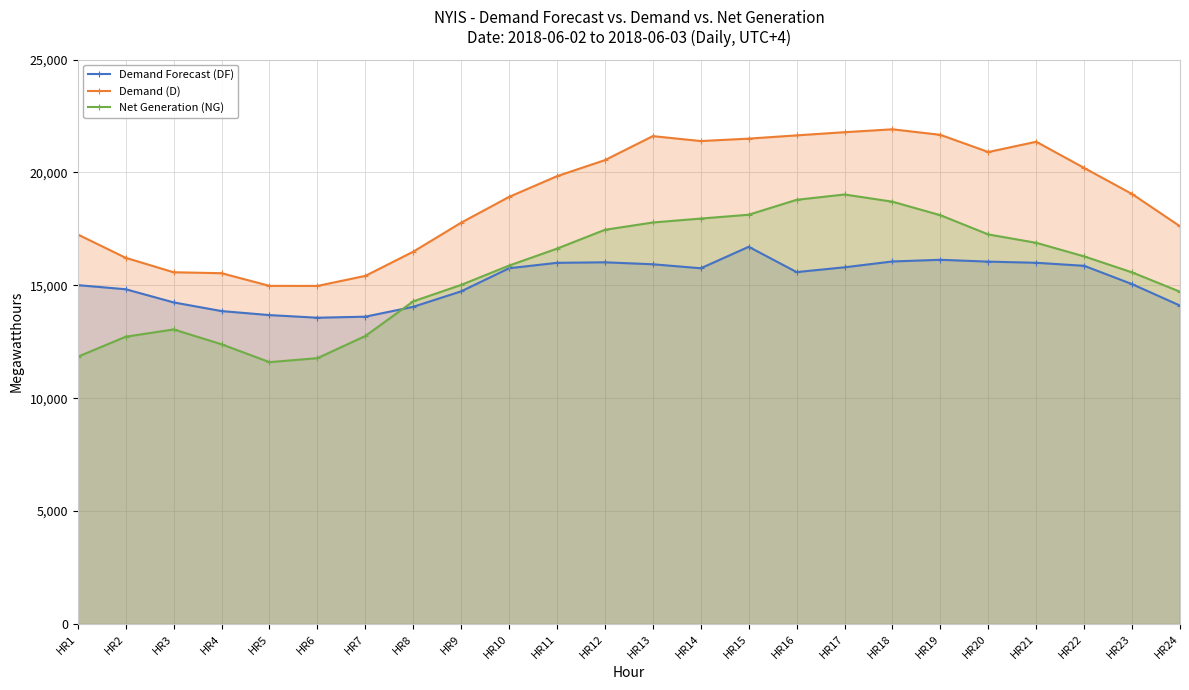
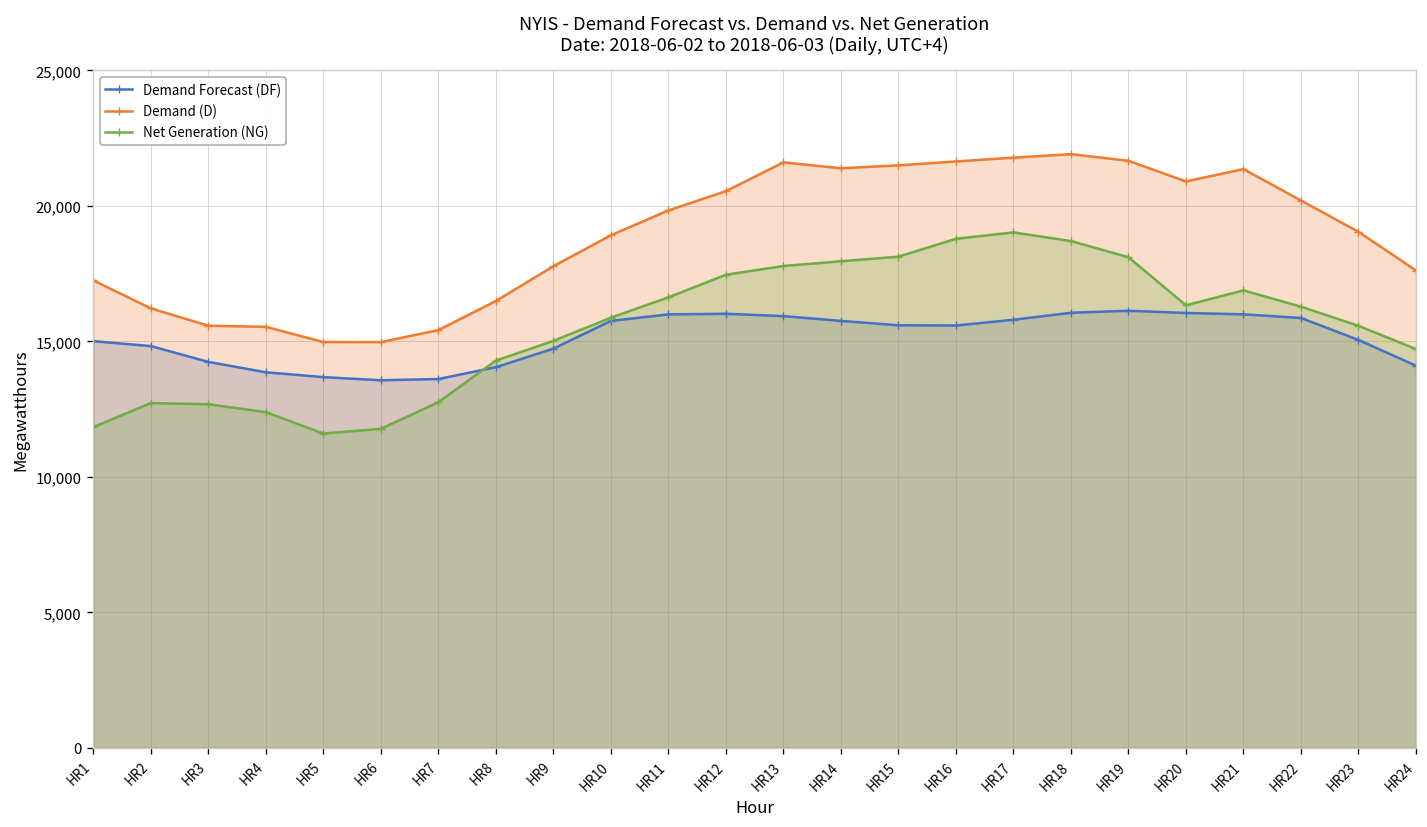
  {
    "Demand Forecast (DF)": {
      "HR1": "15,000",
      "HR2": "14,800",
      "HR3": "14,200",
      "HR4": "13,900",
      "HR5": "13,700",
      "HR6": "13,600",
      "HR7": "13,600",
      "HR8": "14,000",
      "HR9": "14,700",
      "HR10": "15,800",
      "HR11": "16,000",
      "HR12": "16,000",
      "HR13": "15,900",
      "HR14": "15,800",
-     "HR15": "16,700",
+     "HR15": "15,600",
      "HR16": "15,600",
      "HR17": "15,800",
      "HR18": "16,100",
      "HR19": "16,100",
      "HR20": "16,100",
      "HR21": "16,000",
      "HR22": "15,900",
      "HR23": "15,100",
      "HR24": "14,100"
    },
    "Demand (D)": {
      "HR1": "17,300",
      "HR2": "16,200",
      "HR3": "15,600",
      "HR4": "15,500",
      "HR5": "15,000",
      "HR6": "15,000",
      "HR7": "15,400",
      "HR8": "16,500",
      "HR9": "17,800",
      "HR10": "18,900",
      "HR11": "19,800",
      "HR12": "20,500",
      "HR13": "21,600",
      "HR14": "21,400",
      "HR15": "21,500",
      "HR16": "21,600",
      "HR17": "21,800",
      "HR18": "21,900",
      "HR19": "21,700",
      "HR20": "20,900",
      "HR21": "21,400",
      "HR22": "20,200",
      "HR23": "19,000",
      "HR24": "17,600"
    },
    "Net Generation (NG)": {
      "HR1": "11,800",
      "HR2": "12,700",
-     "HR3": "13,000",
+     "HR3": "12,700",
      "HR4": "12,400",
      "HR5": "11,600",
      "HR6": "11,800",
      "HR7": "12,800",
      "HR8": "14,300",
      "HR9": "15,000",
      "HR10": "15,900",
      "HR11": "16,600",
      "HR12": "17,500",
      "HR13": "17,800",
      "HR14": "18,000",
      "HR15": "18,100",
      "HR16": "18,800",
      "HR17": "19,000",
      "HR18": "18,700",
      "HR19": "18,100",
-     "HR20": "17,300",
+     "HR20": "16,300",
      "HR21": "16,900",
      "HR22": "16,300",
      "HR23": "15,600",
      "HR24": "14,700"
    }
  }
